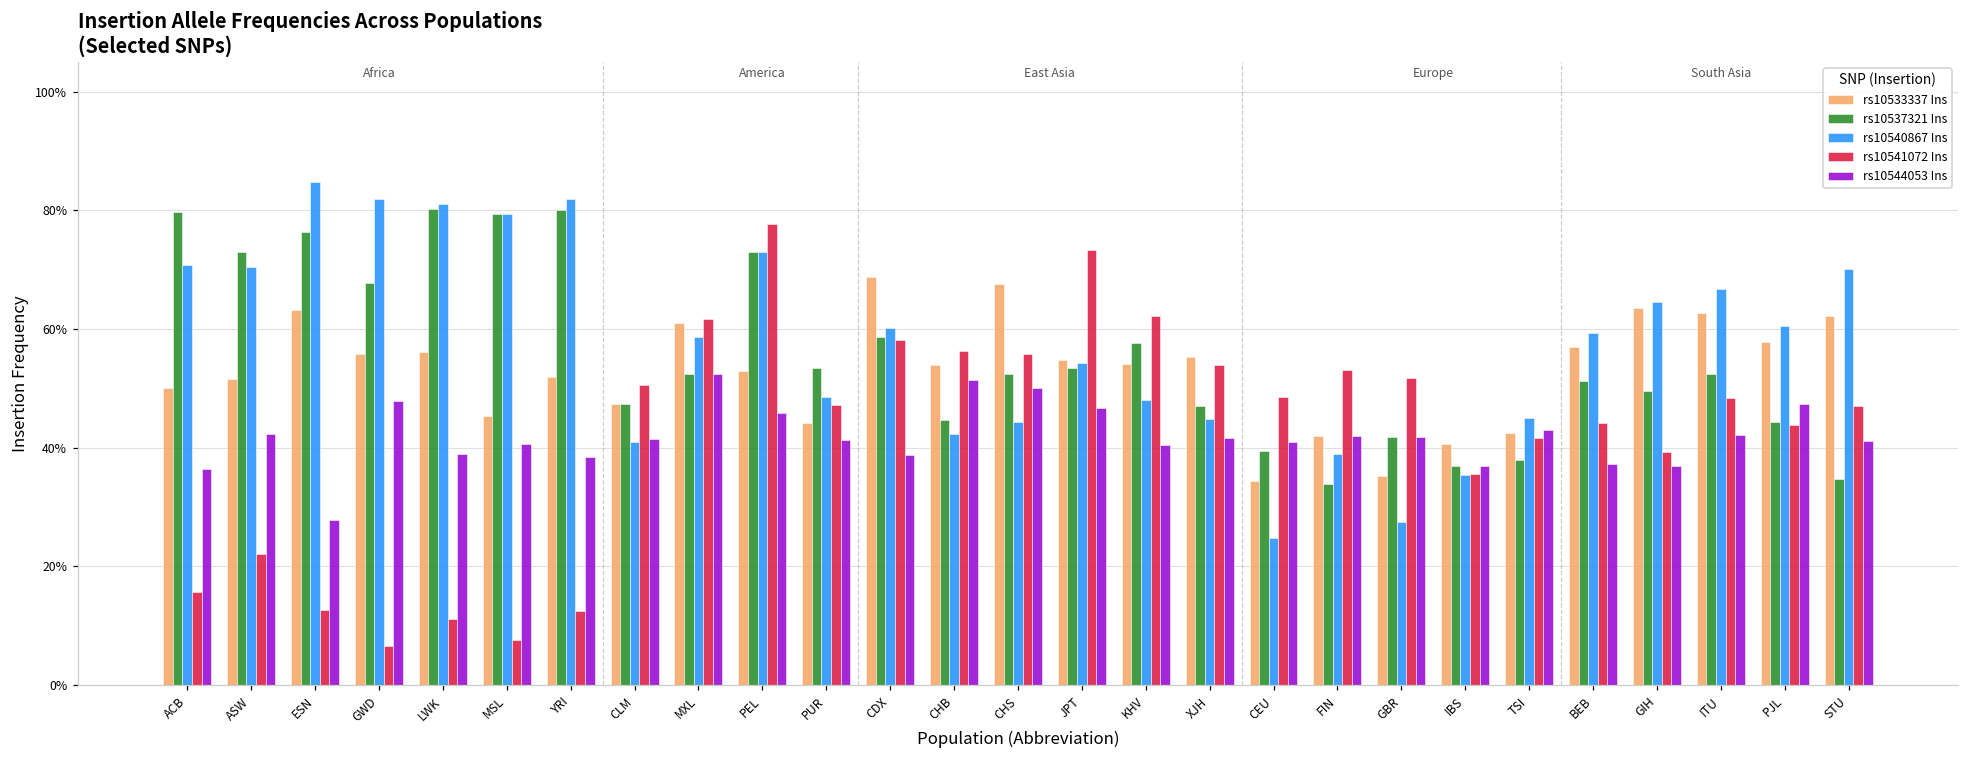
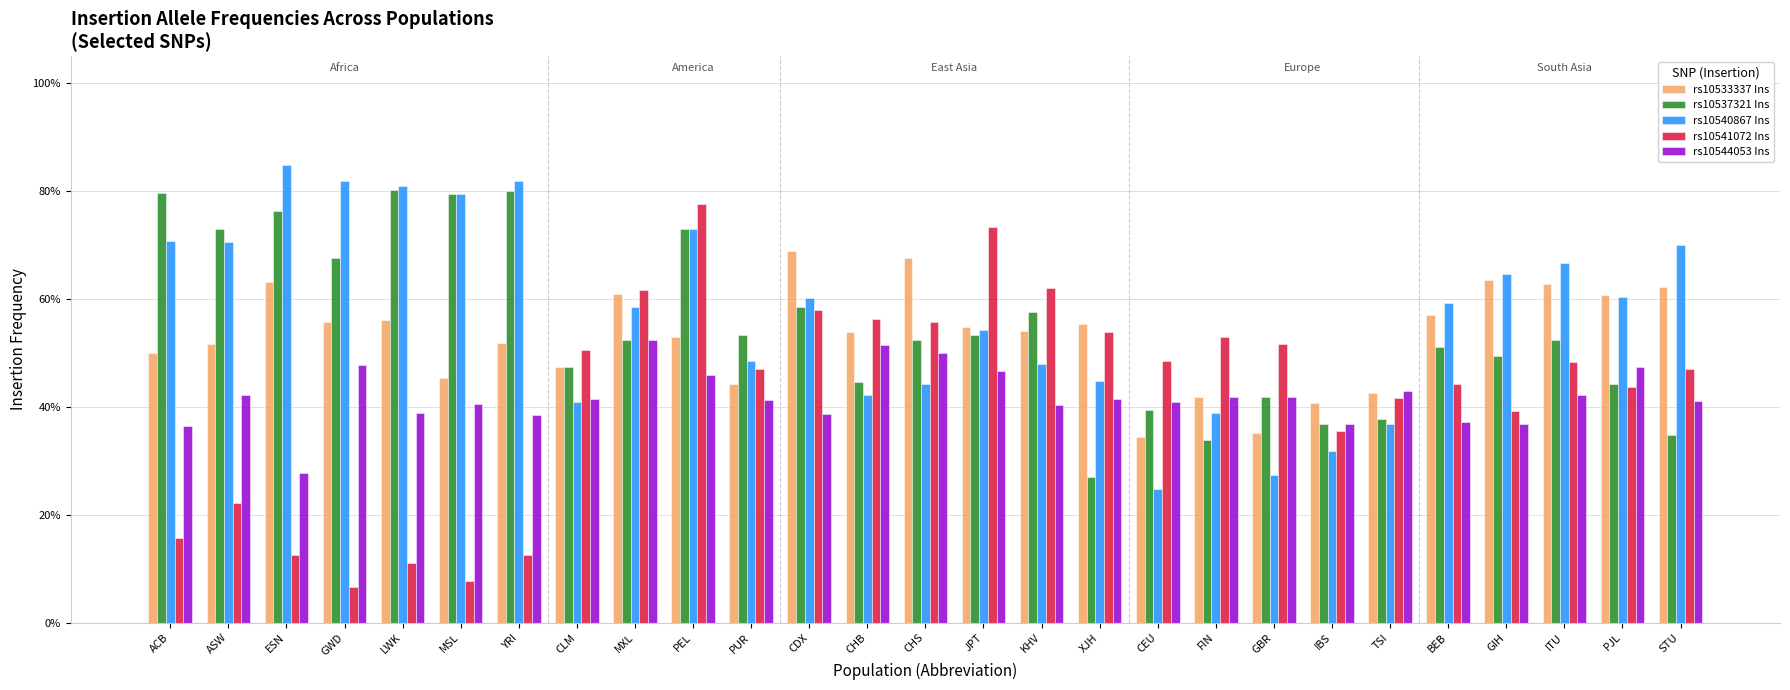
  {
    "rs10533337 Ins": {
      "ACB": "50%",
      "ASW": "52%",
      "ESN": "63%",
      "GWD": "56%",
      "LWK": "56%",
      "MSL": "45%",
      "YRI": "52%",
      "CLM": "47%",
      "MXL": "61%",
      "PEL": "53%",
      "PUR": "44%",
      "CDX": "69%",
      "CHB": "54%",
      "CHS": "68%",
      "JPT": "55%",
      "KHV": "54%",
      "XJH": "55%",
      "CEU": "34%",
      "FIN": "42%",
      "GBR": "35%",
      "IBS": "41%",
      "TSI": "43%",
      "BEB": "57%",
      "GIH": "64%",
      "ITU": "63%",
-     "PJL": "58%",
+     "PJL": "61%",
      "STU": "62%"
    },
    "rs10537321 Ins": {
      "ACB": "80%",
      "ASW": "73%",
      "ESN": "76%",
      "GWD": "68%",
      "LWK": "80%",
      "MSL": "79%",
      "YRI": "80%",
      "CLM": "47%",
      "MXL": "52%",
      "PEL": "73%",
      "PUR": "53%",
      "CDX": "59%",
      "CHB": "45%",
      "CHS": "52%",
      "JPT": "53%",
      "KHV": "58%",
-     "XJH": "47%",
+     "XJH": "27%",
      "CEU": "39%",
      "FIN": "34%",
      "GBR": "42%",
      "IBS": "37%",
      "TSI": "38%",
      "BEB": "51%",
      "GIH": "50%",
      "ITU": "52%",
      "PJL": "44%",
      "STU": "35%"
    },
    "rs10540867 Ins": {
      "ACB": "71%",
      "ASW": "70%",
      "ESN": "85%",
      "GWD": "82%",
      "LWK": "81%",
      "MSL": "79%",
      "YRI": "82%",
      "CLM": "41%",
      "MXL": "59%",
      "PEL": "73%",
      "PUR": "49%",
      "CDX": "60%",
      "CHB": "42%",
      "CHS": "44%",
      "JPT": "54%",
      "KHV": "48%",
      "XJH": "45%",
      "CEU": "25%",
      "FIN": "39%",
      "GBR": "27%",
-     "IBS": "35%",
-     "TSI": "45%",
+     "IBS": "32%",
+     "TSI": "37%",
      "BEB": "59%",
      "GIH": "65%",
      "ITU": "67%",
      "PJL": "60%",
      "STU": "70%"
    },
    "rs10541072 Ins": {
      "ACB": "16%",
      "ASW": "22%",
      "ESN": "13%",
      "GWD": "7%",
      "LWK": "11%",
      "MSL": "8%",
      "YRI": "13%",
      "CLM": "51%",
      "MXL": "62%",
      "PEL": "78%",
      "PUR": "47%",
      "CDX": "58%",
      "CHB": "56%",
      "CHS": "56%",
      "JPT": "73%",
      "KHV": "62%",
      "XJH": "54%",
      "CEU": "48%",
      "FIN": "53%",
      "GBR": "52%",
      "IBS": "36%",
      "TSI": "42%",
      "BEB": "44%",
      "GIH": "39%",
      "ITU": "48%",
      "PJL": "44%",
      "STU": "47%"
    },
    "rs10544053 Ins": {
      "ACB": "36%",
      "ASW": "42%",
      "ESN": "28%",
      "GWD": "48%",
      "LWK": "39%",
      "MSL": "41%",
      "YRI": "38%",
      "CLM": "41%",
      "MXL": "52%",
      "PEL": "46%",
      "PUR": "41%",
      "CDX": "39%",
      "CHB": "51%",
      "CHS": "50%",
      "JPT": "47%",
      "KHV": "40%",
      "XJH": "42%",
      "CEU": "41%",
      "FIN": "42%",
      "GBR": "42%",
      "IBS": "37%",
      "TSI": "43%",
      "BEB": "37%",
      "GIH": "37%",
      "ITU": "42%",
      "PJL": "47%",
      "STU": "41%"
    }
  }
